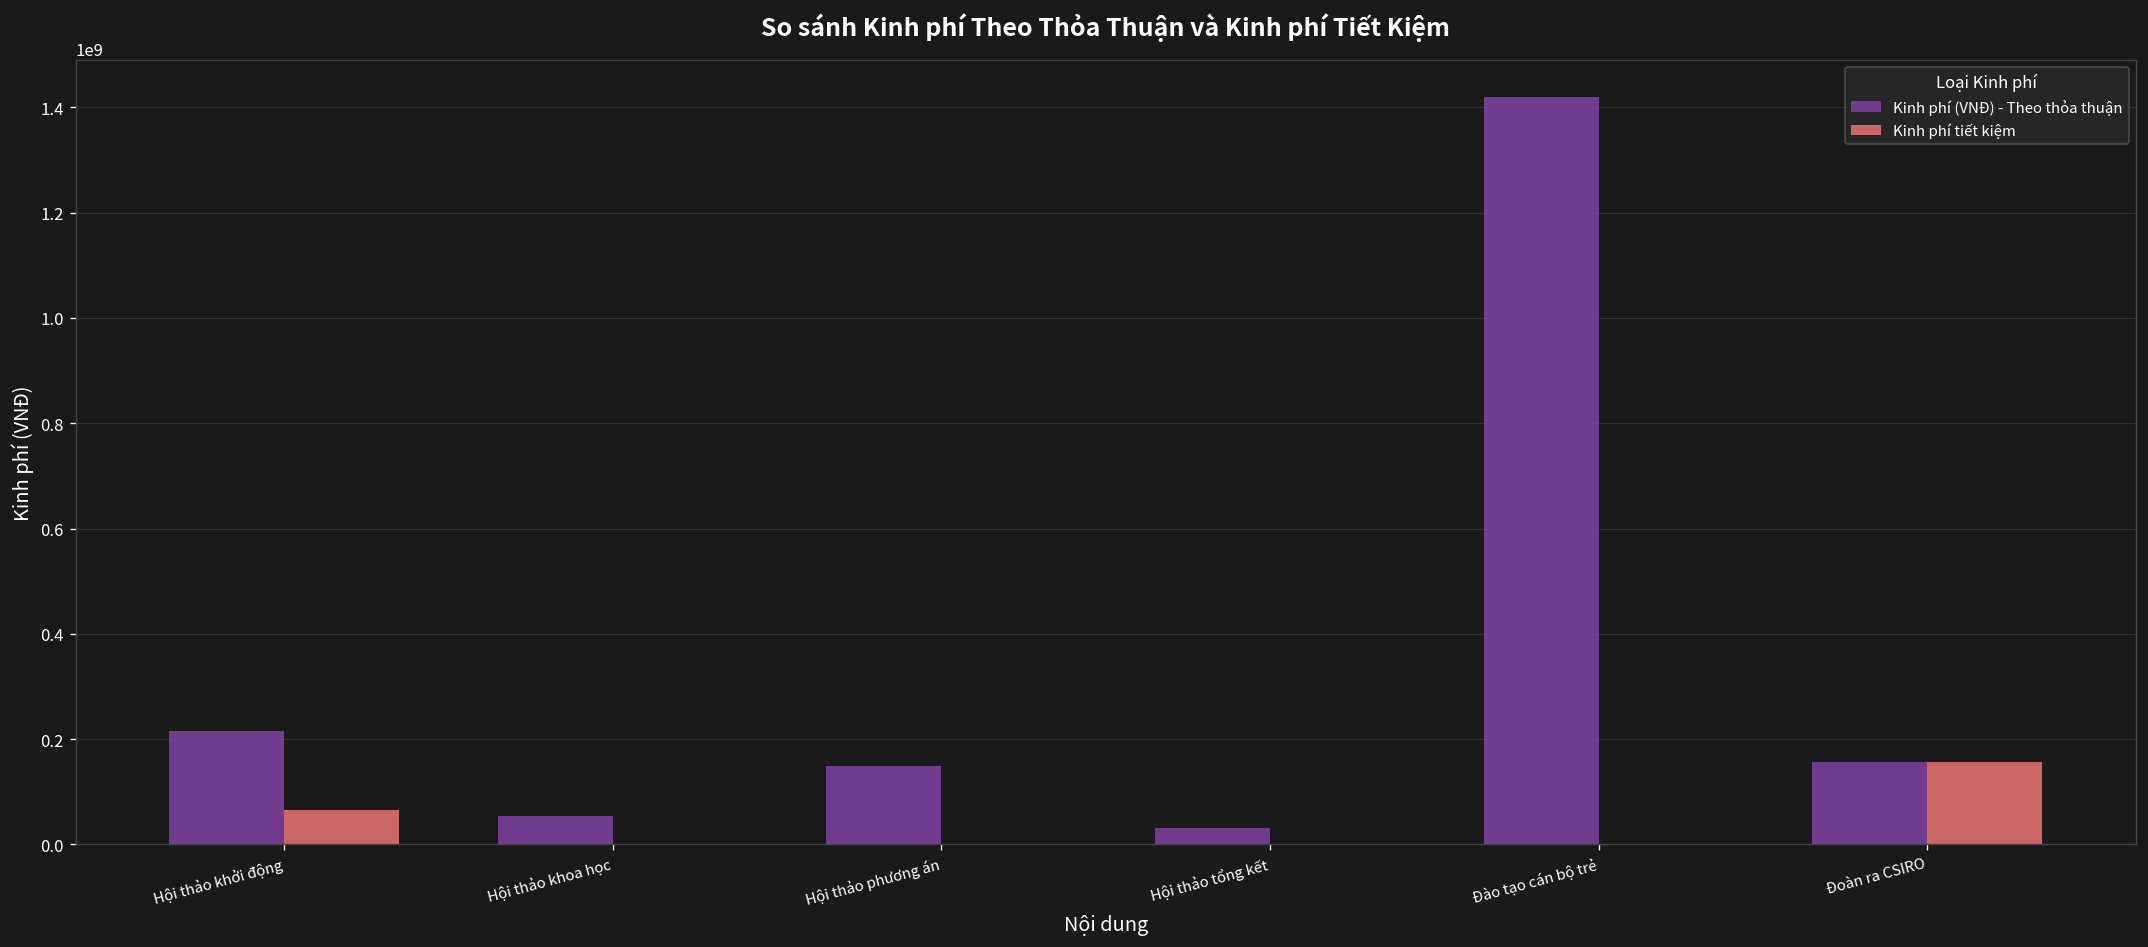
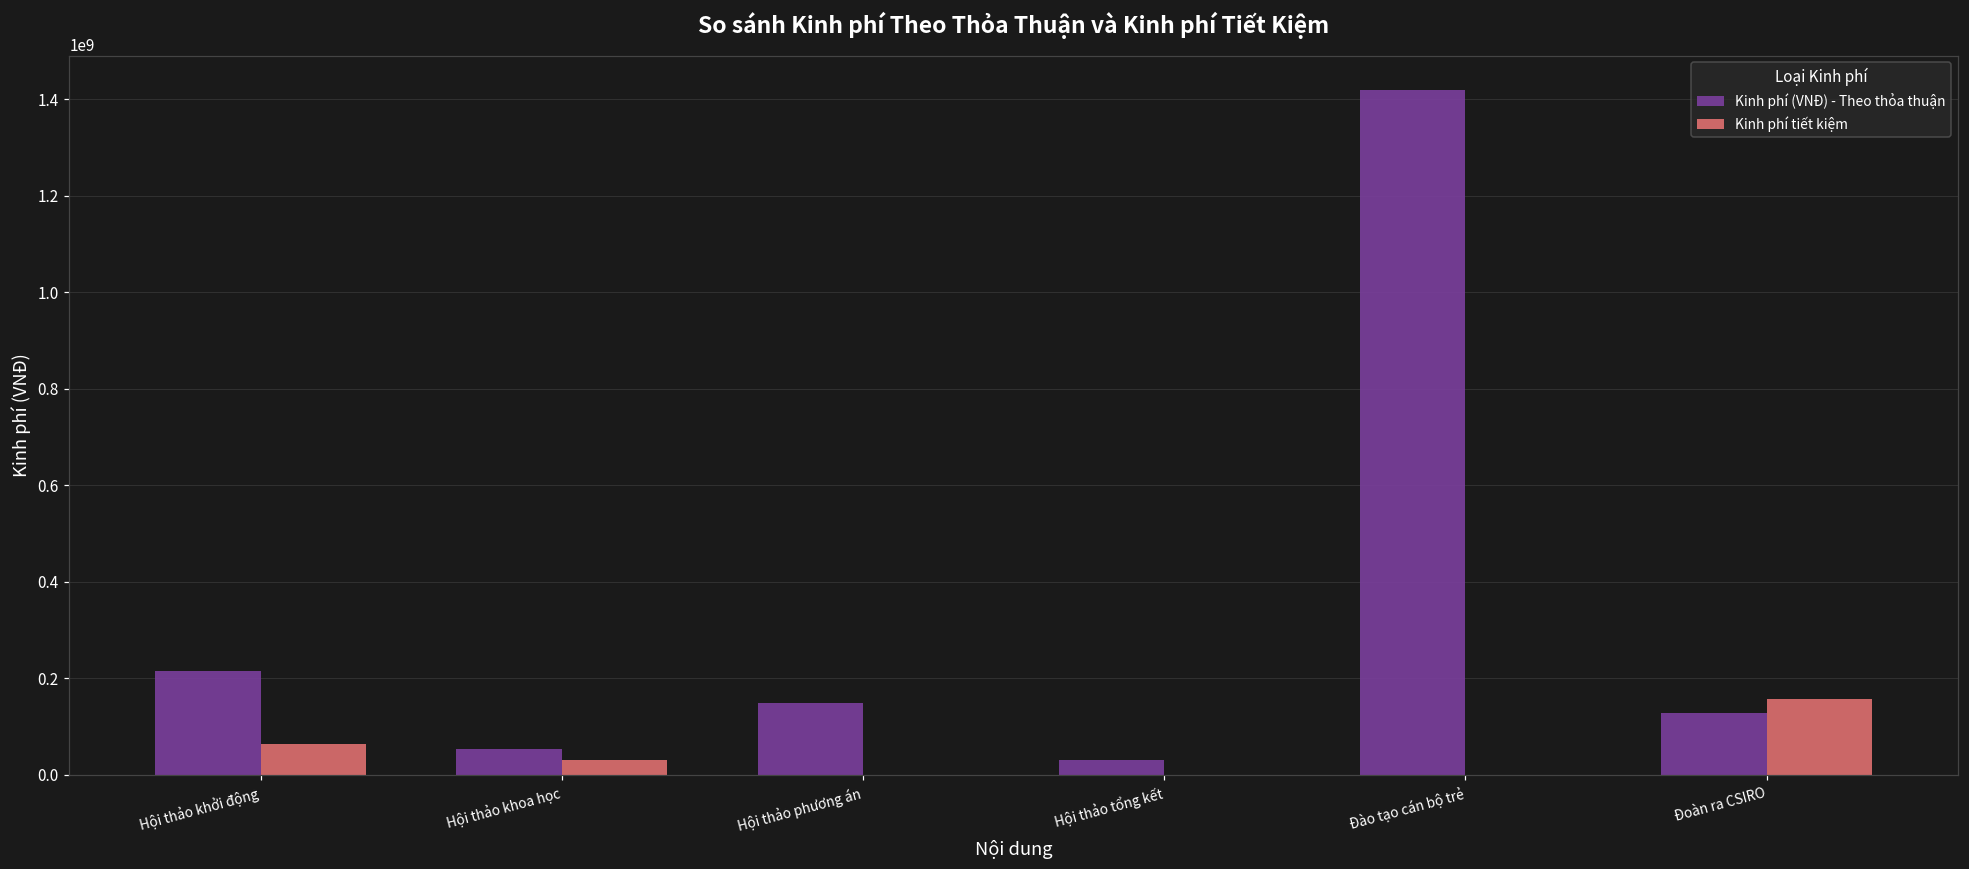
  {
    "Kinh phí (VNĐ) - Theo thỏa thuận": {
      "Hội thảo khởi động": 210000000,
      "Hội thảo khoa học": 50000000,
      "Hội thảo phương án": 150000000,
      "Hội thảo tổng kết": 30000000,
      "Đào tạo cán bộ trẻ": 1420000000,
-     "Đoàn ra CSIRO": 160000000
+     "Đoàn ra CSIRO": 130000000
    },
    "Kinh phí tiết kiệm": {
      "Hội thảo khởi động": 60000000,
-     "Hội thảo khoa học": 0,
+     "Hội thảo khoa học": 30000000,
      "Hội thảo phương án": 0,
      "Hội thảo tổng kết": 0,
      "Đào tạo cán bộ trẻ": 0,
      "Đoàn ra CSIRO": 160000000
    }
  }
